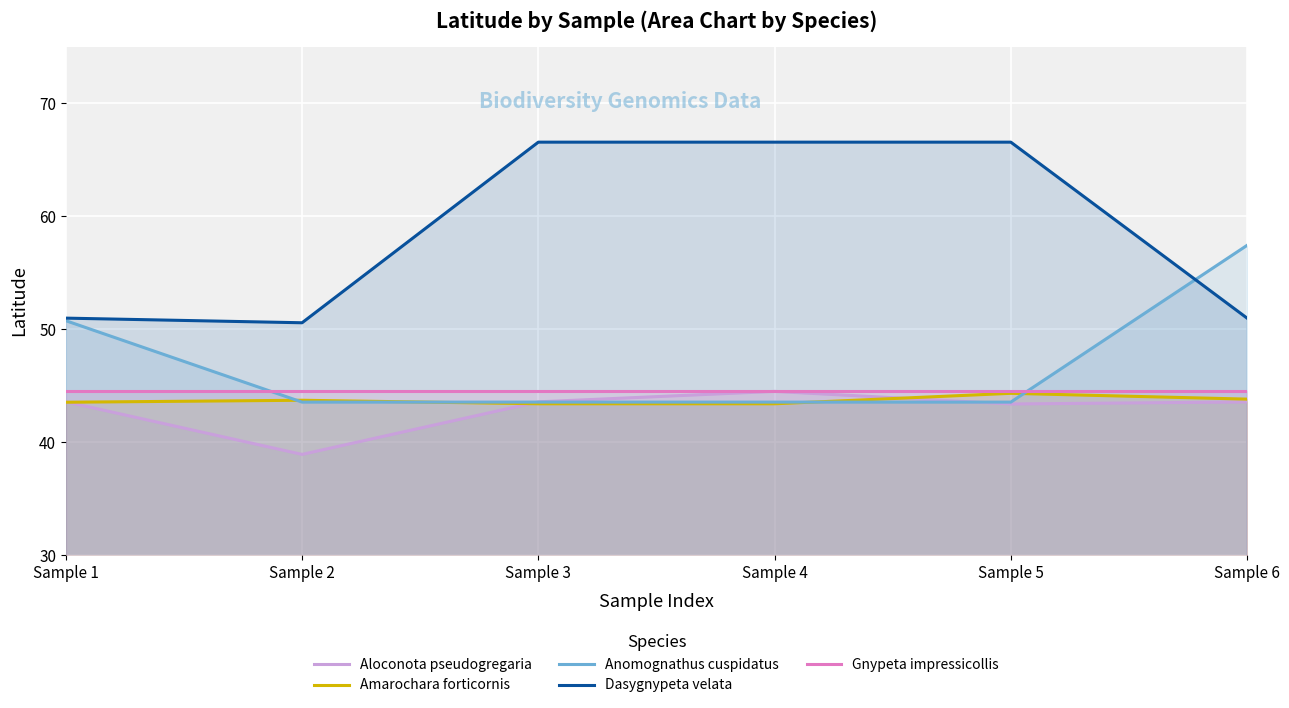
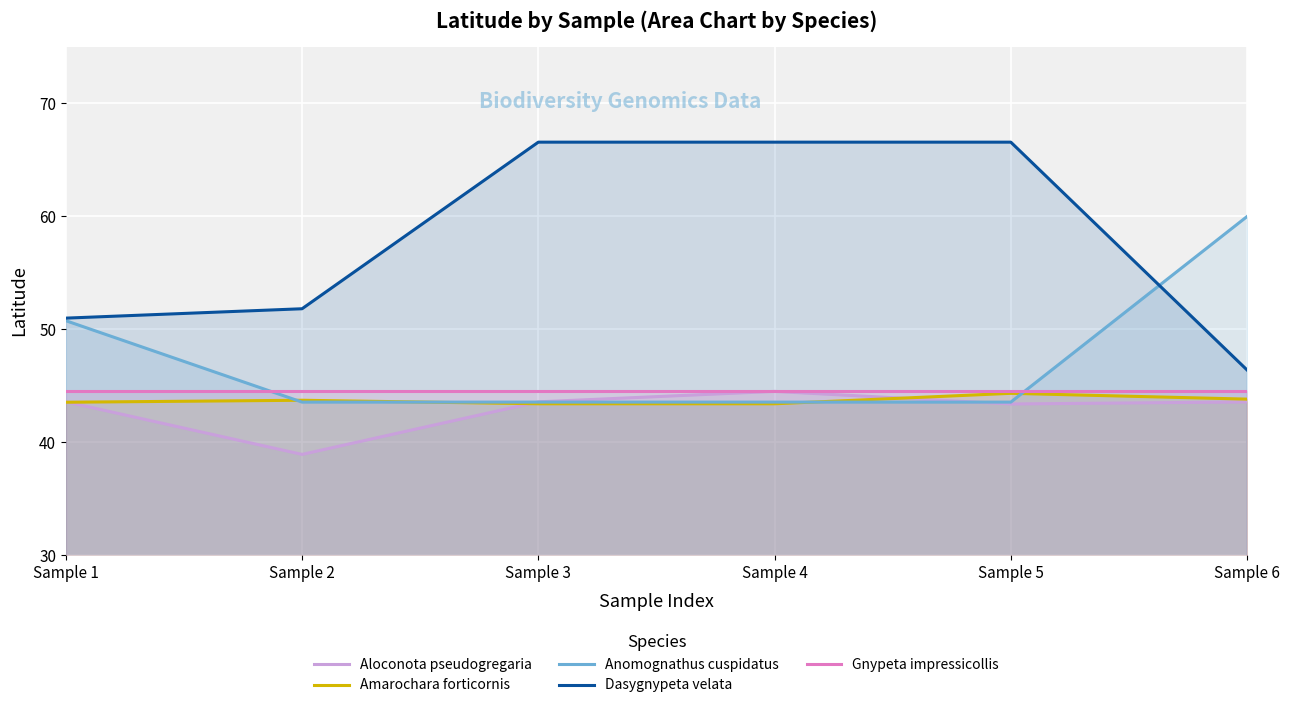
  {
    "Amarochara forticornis": {
      "Sample 5": 44.3,
      "Sample 6": 43.8
    },
    "Anomognathus cuspidatus": {
      "Sample 1": 50.8,
-     "Sample 6": 57.4
+     "Sample 6": 60.0
    },
    "Dasygnypeta velata": {
      "Sample 1": 51.0,
-     "Sample 2": 50.6,
+     "Sample 2": 51.8,
      "Sample 3": 66.6,
      "Sample 4": 66.6,
      "Sample 5": 66.6,
-     "Sample 6": 51.0
+     "Sample 6": 46.4
    }
  }
